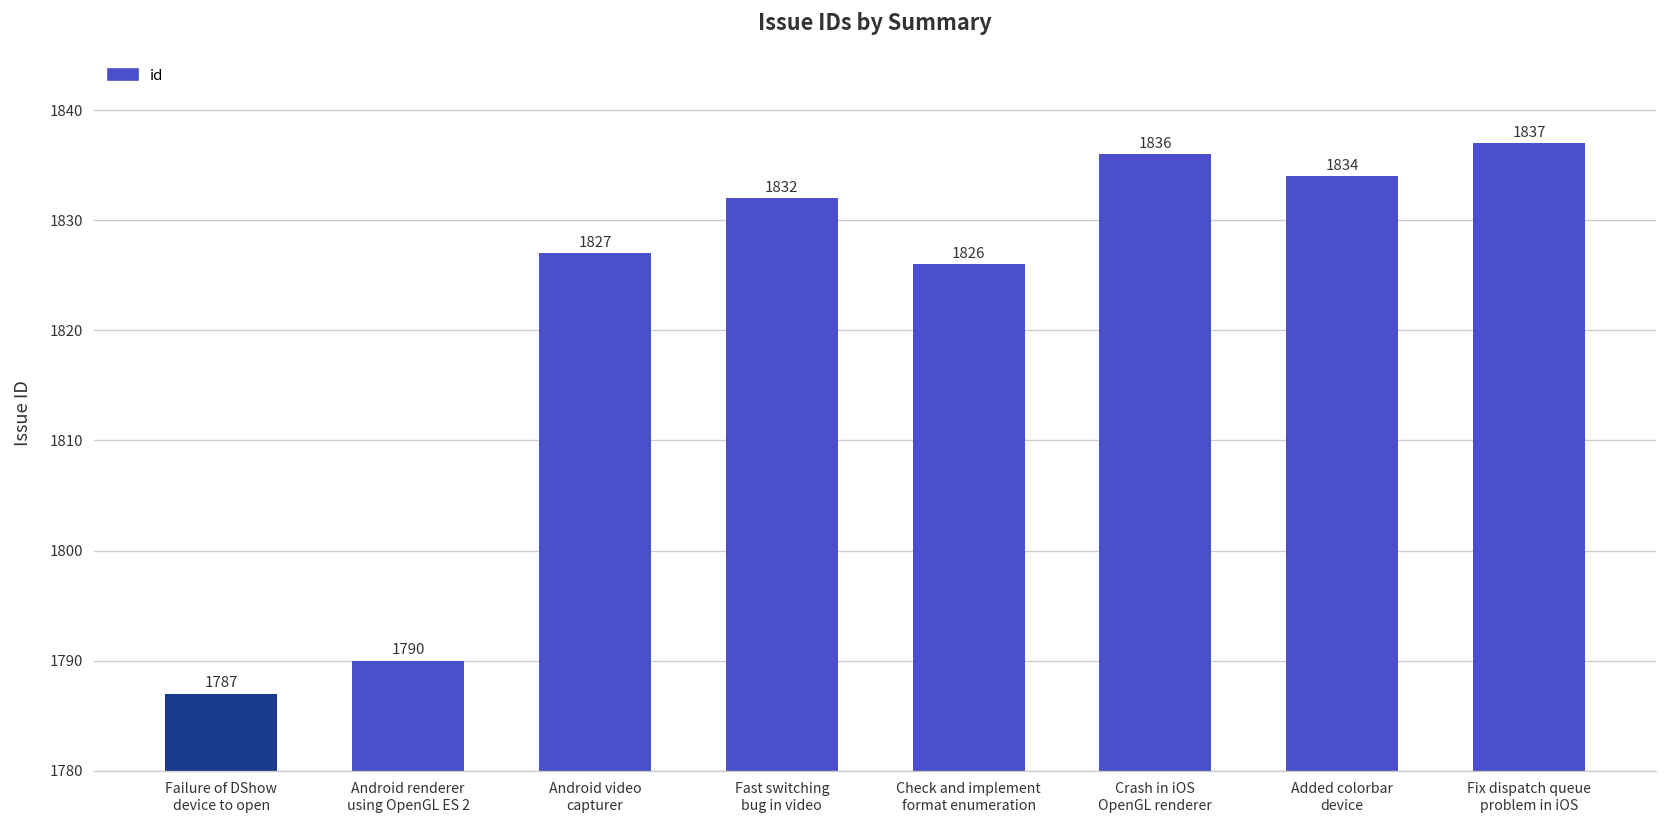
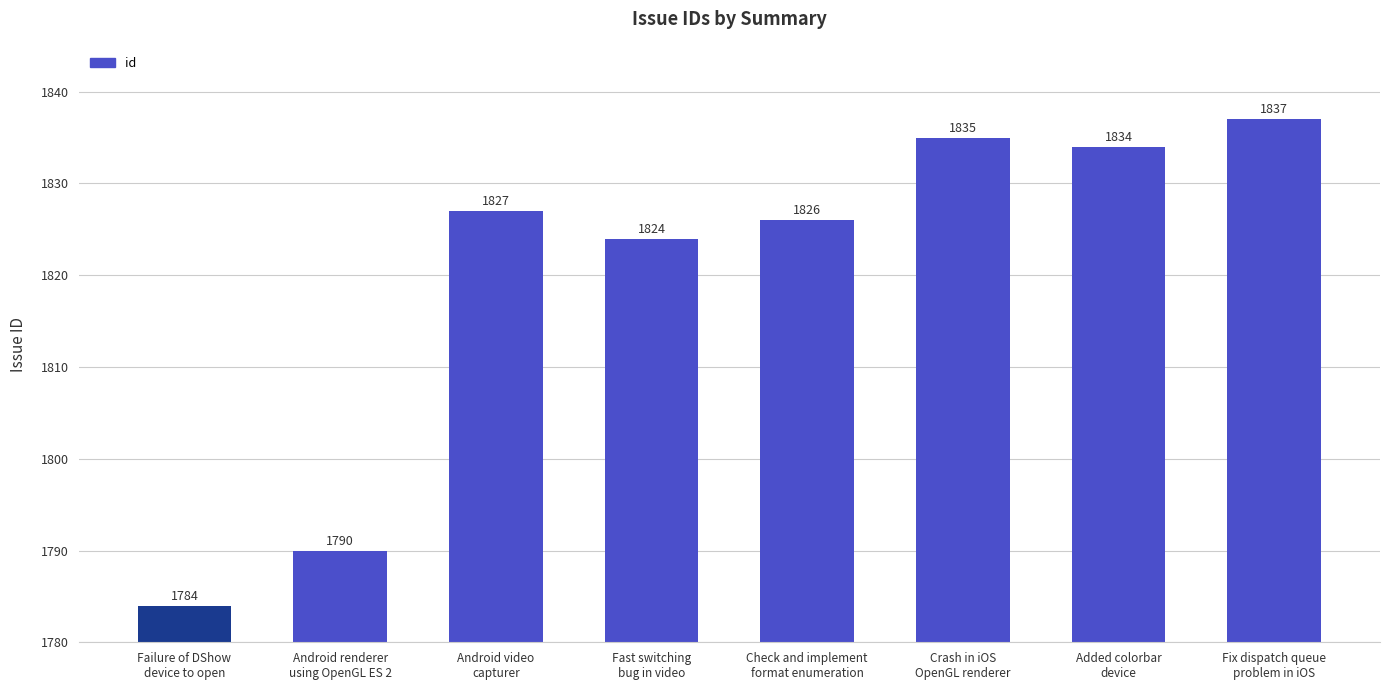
  {
-   "Failure of DShow device to open": 1787,
+   "Failure of DShow device to open": 1784,
    "Android renderer using OpenGL ES 2": 1790,
    "Android video capturer": 1827,
-   "Fast switching bug in video": 1832,
+   "Fast switching bug in video": 1824,
    "Check and implement format enumeration": 1826,
-   "Crash in iOS OpenGL renderer": 1836,
+   "Crash in iOS OpenGL renderer": 1835,
    "Added colorbar device": 1834,
    "Fix dispatch queue problem in iOS": 1837
  }
